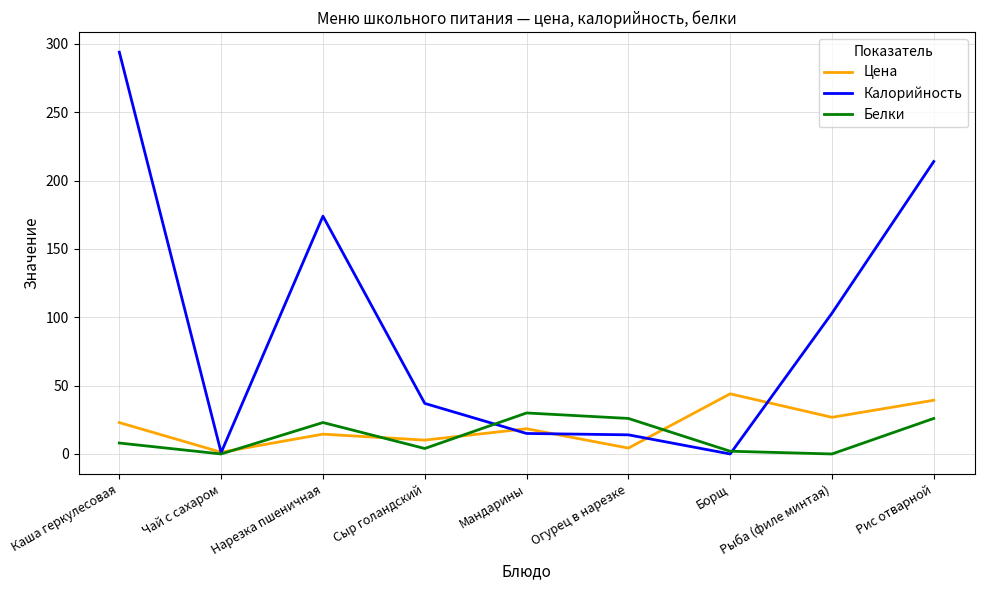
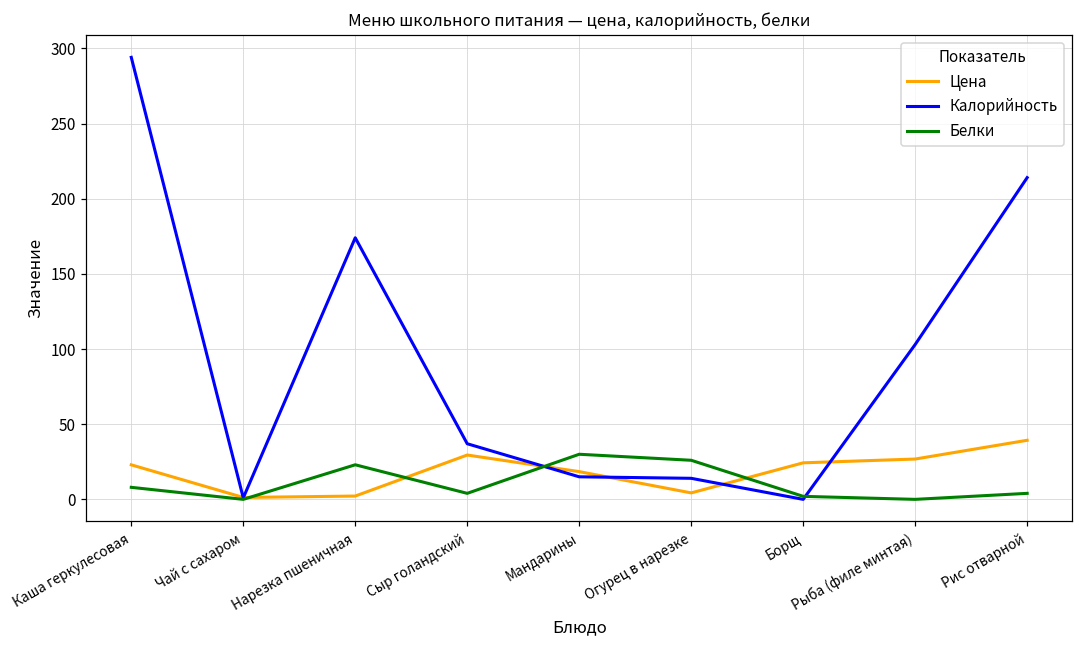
  {
    "Цена": {
      "Каша геркулесовая": 23,
-     "Нарезка пшеничная": 15,
-     "Сыр голандский": 10,
+     "Нарезка пшеничная": 2,
+     "Сыр голандский": 29,
      "Мандарины": 18,
      "Огурец в нарезке": 4,
-     "Борщ": 44,
+     "Борщ": 24,
      "Рыба (филе минтая)": 27,
      "Рис отварной": 39
    },
    "Калорийность": {
      "Каша геркулесовая": 294,
      "Нарезка пшеничная": 174,
      "Сыр голандский": 37,
      "Мандарины": 15,
      "Огурец в нарезке": 14,
      "Борщ": 0,
      "Рыба (филе минтая)": 103,
      "Рис отварной": 214
    },
    "Белки": {
      "Каша геркулесовая": 8,
      "Нарезка пшеничная": 23,
      "Сыр голандский": 4,
      "Мандарины": 30,
      "Огурец в нарезке": 26,
      "Борщ": 2,
      "Рыба (филе минтая)": 0,
-     "Рис отварной": 26
+     "Рис отварной": 4
    }
  }
